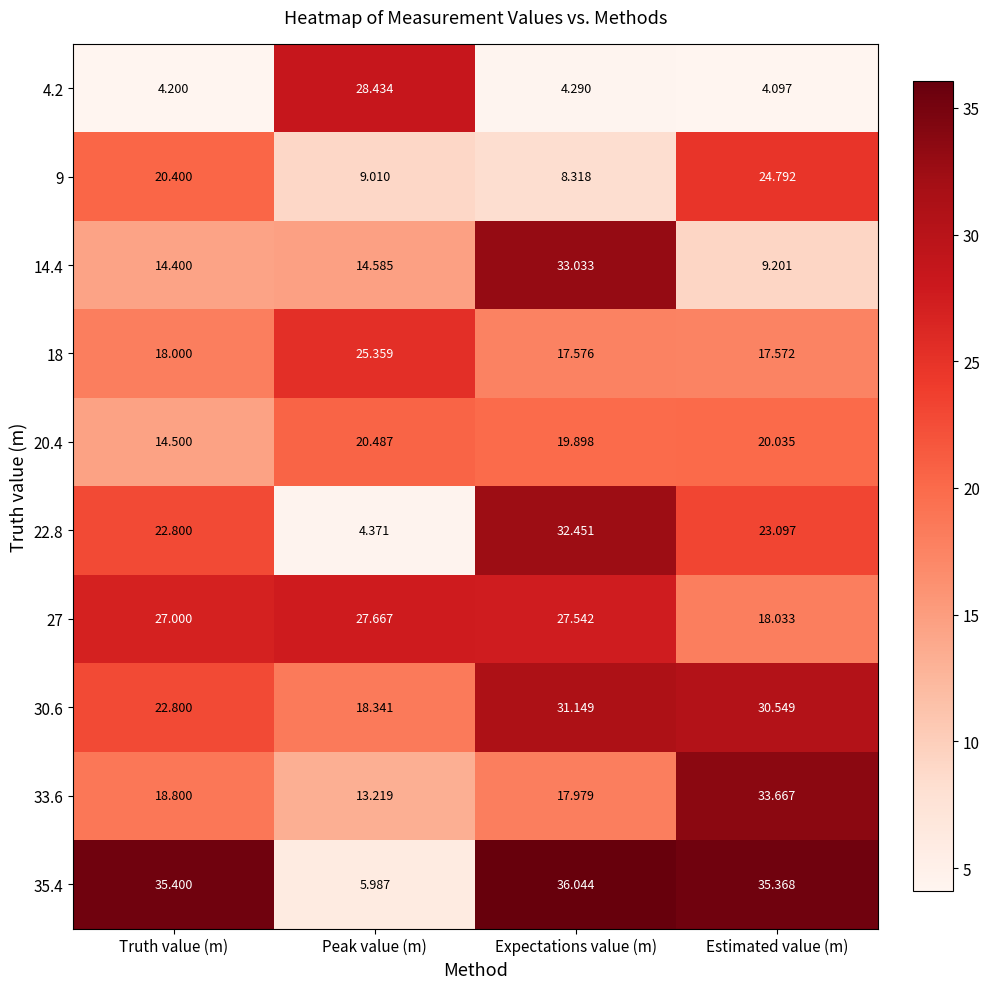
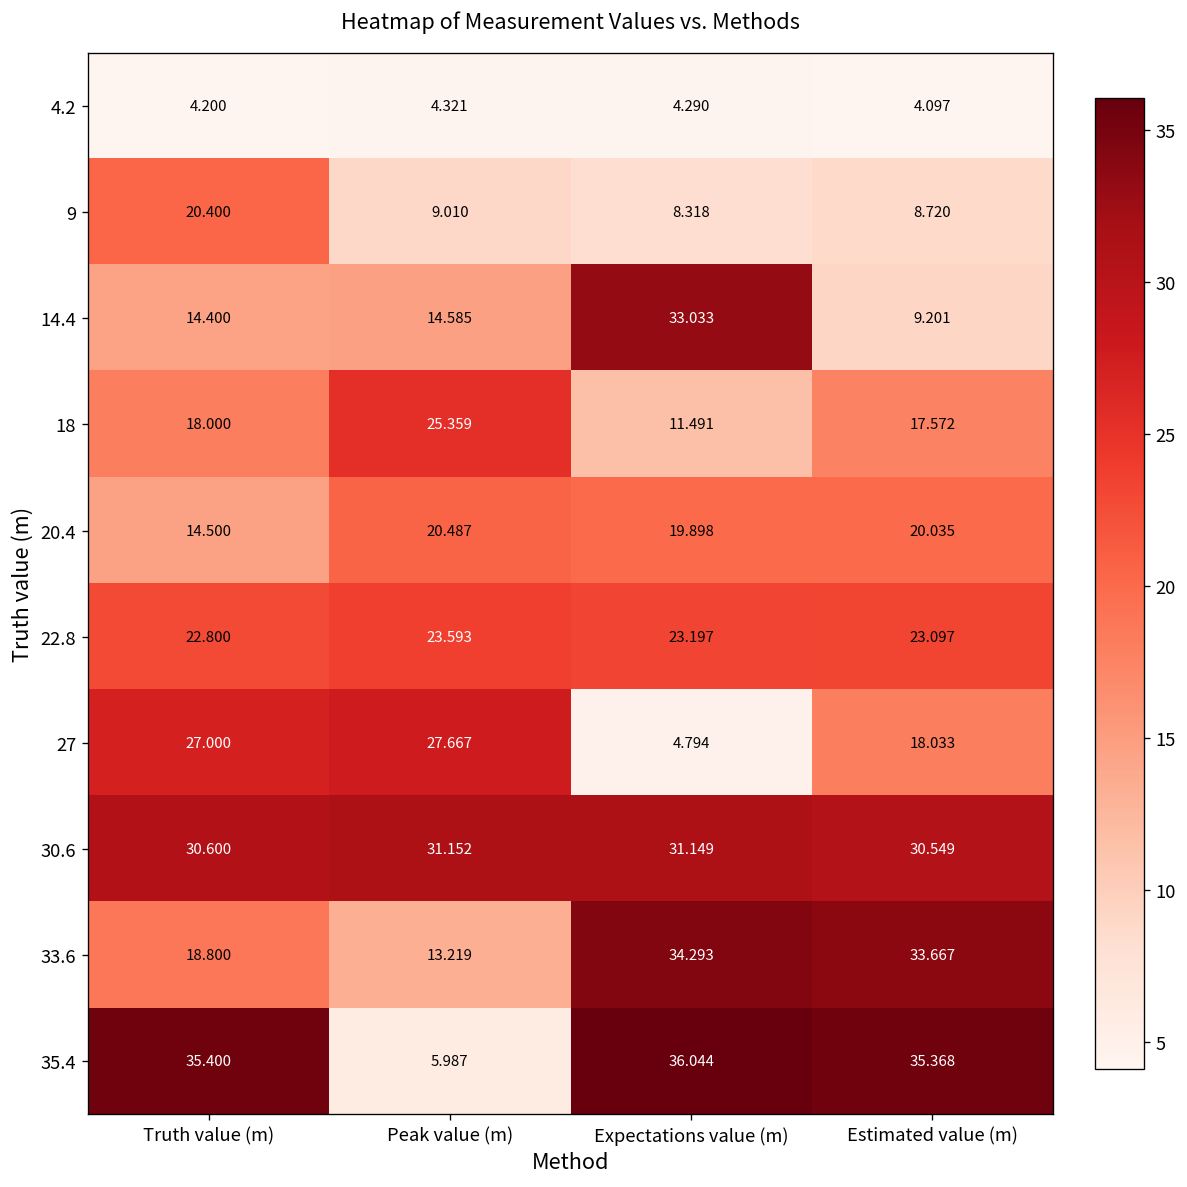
  {
    "4.2": {
      "Truth value (m)": 4.200,
-     "Peak value (m)": 28.434,
+     "Peak value (m)": 4.321,
      "Expectations value (m)": 4.290,
      "Estimated value (m)": 4.097
    },
    "9": {
      "Truth value (m)": 20.400,
      "Peak value (m)": 9.010,
      "Expectations value (m)": 8.318,
-     "Estimated value (m)": 24.792
+     "Estimated value (m)": 8.720
    },
    "14.4": {
      "Truth value (m)": 14.400,
      "Peak value (m)": 14.585,
      "Expectations value (m)": 33.033,
      "Estimated value (m)": 9.201
    },
    "18": {
      "Truth value (m)": 18.000,
      "Peak value (m)": 25.359,
-     "Expectations value (m)": 17.576,
+     "Expectations value (m)": 11.491,
      "Estimated value (m)": 17.572
    },
    "20.4": {
      "Truth value (m)": 14.500,
      "Peak value (m)": 20.487,
      "Expectations value (m)": 19.898,
      "Estimated value (m)": 20.035
    },
    "22.8": {
      "Truth value (m)": 22.800,
-     "Peak value (m)": 4.371,
-     "Expectations value (m)": 32.451,
+     "Peak value (m)": 23.593,
+     "Expectations value (m)": 23.197,
      "Estimated value (m)": 23.097
    },
    "27": {
      "Truth value (m)": 27.000,
      "Peak value (m)": 27.667,
-     "Expectations value (m)": 27.542,
+     "Expectations value (m)": 4.794,
      "Estimated value (m)": 18.033
    },
    "30.6": {
-     "Truth value (m)": 22.800,
-     "Peak value (m)": 18.341,
+     "Truth value (m)": 30.600,
+     "Peak value (m)": 31.152,
      "Expectations value (m)": 31.149,
      "Estimated value (m)": 30.549
    },
    "33.6": {
      "Truth value (m)": 18.800,
      "Peak value (m)": 13.219,
-     "Expectations value (m)": 17.979,
+     "Expectations value (m)": 34.293,
      "Estimated value (m)": 33.667
    },
    "35.4": {
      "Truth value (m)": 35.400,
      "Peak value (m)": 5.987,
      "Expectations value (m)": 36.044,
      "Estimated value (m)": 35.368
    }
  }
